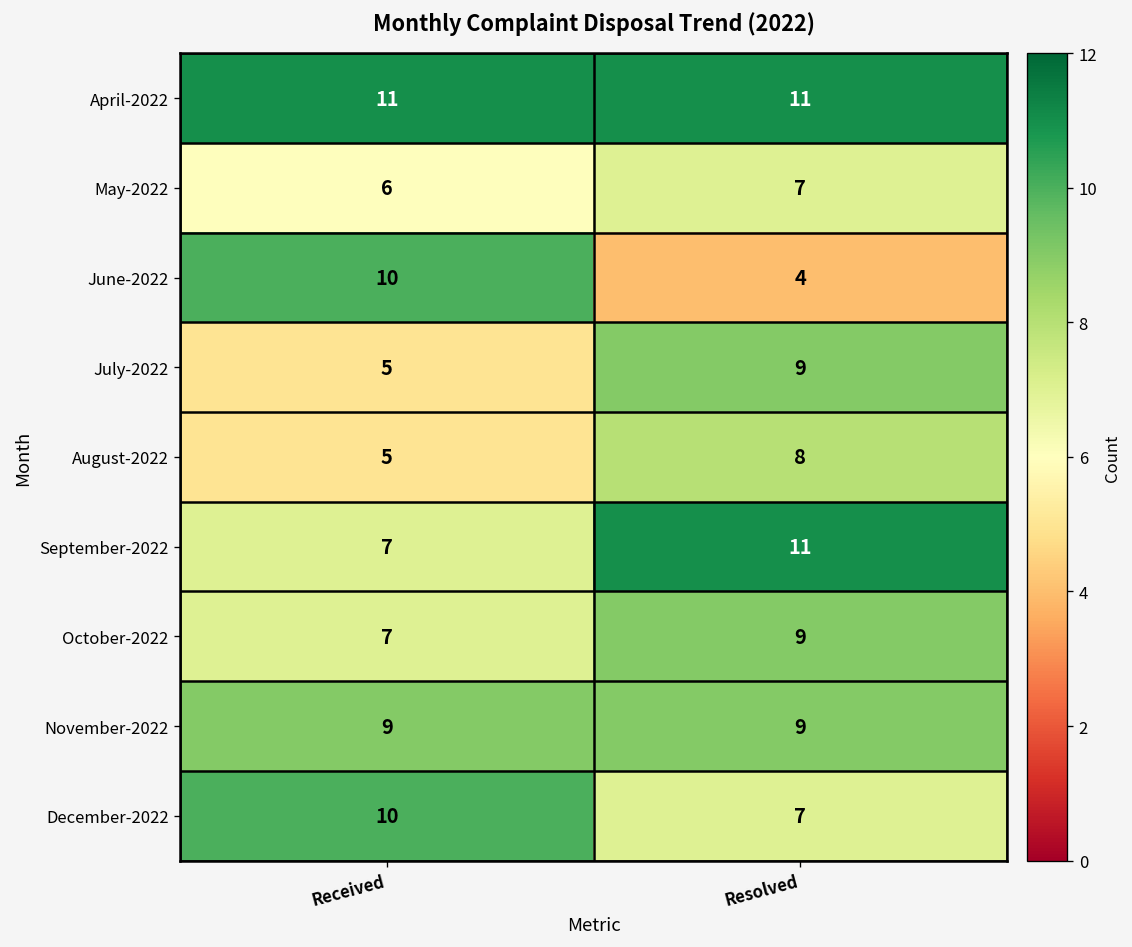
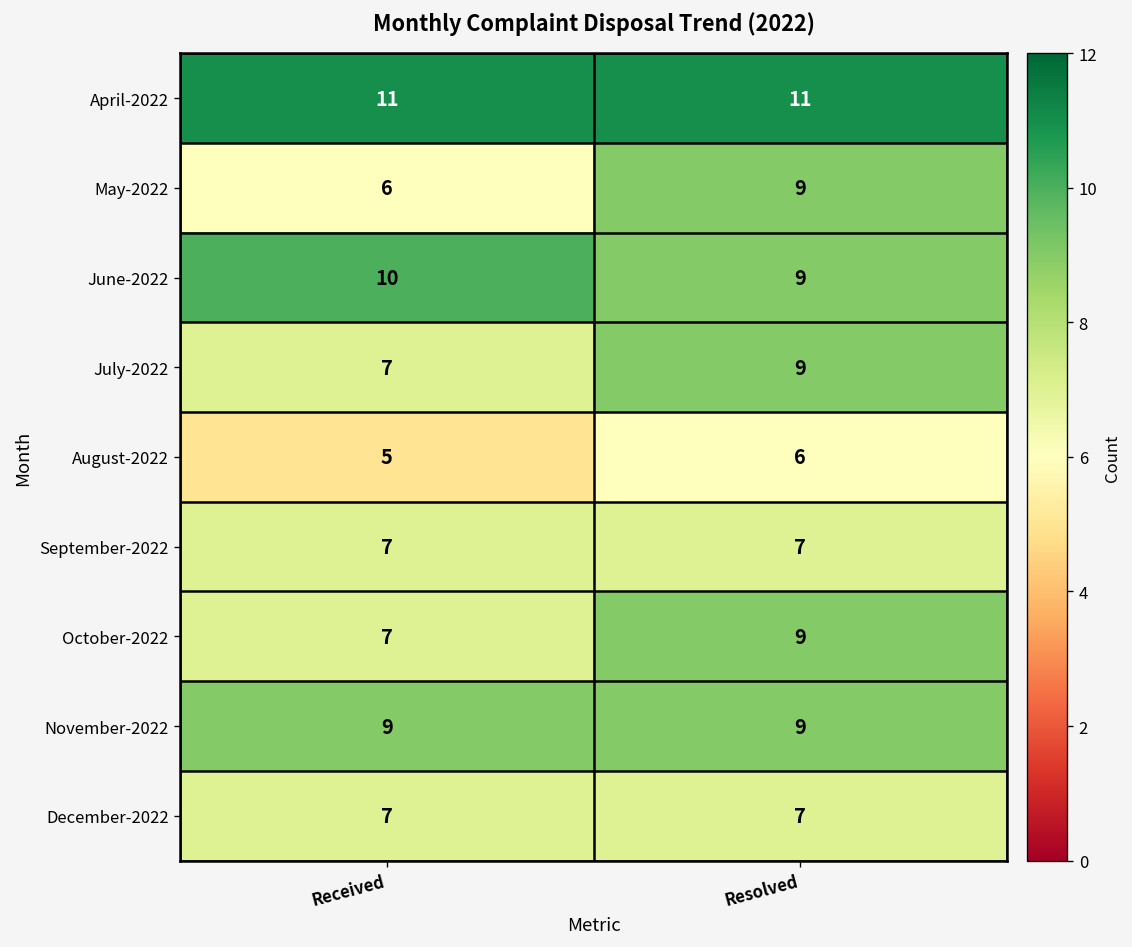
  {
    "April-2022": {
      "Received": 11,
      "Resolved": 11
    },
    "May-2022": {
      "Received": 6,
-     "Resolved": 7
+     "Resolved": 9
    },
    "June-2022": {
      "Received": 10,
-     "Resolved": 4
+     "Resolved": 9
    },
    "July-2022": {
-     "Received": 5,
+     "Received": 7,
      "Resolved": 9
    },
    "August-2022": {
      "Received": 5,
-     "Resolved": 8
+     "Resolved": 6
    },
    "September-2022": {
      "Received": 7,
-     "Resolved": 11
+     "Resolved": 7
    },
    "October-2022": {
      "Received": 7,
      "Resolved": 9
    },
    "November-2022": {
      "Received": 9,
      "Resolved": 9
    },
    "December-2022": {
-     "Received": 10,
+     "Received": 7,
      "Resolved": 7
    }
  }
